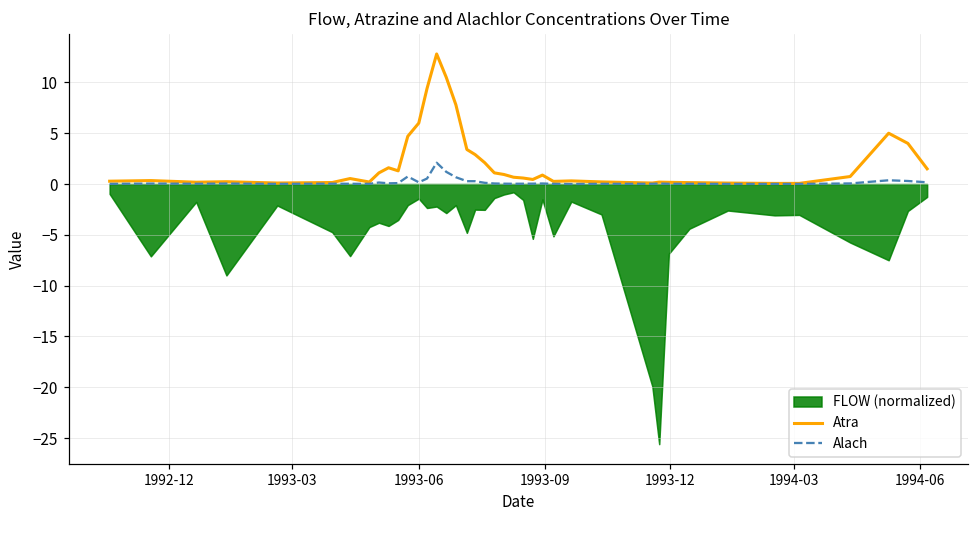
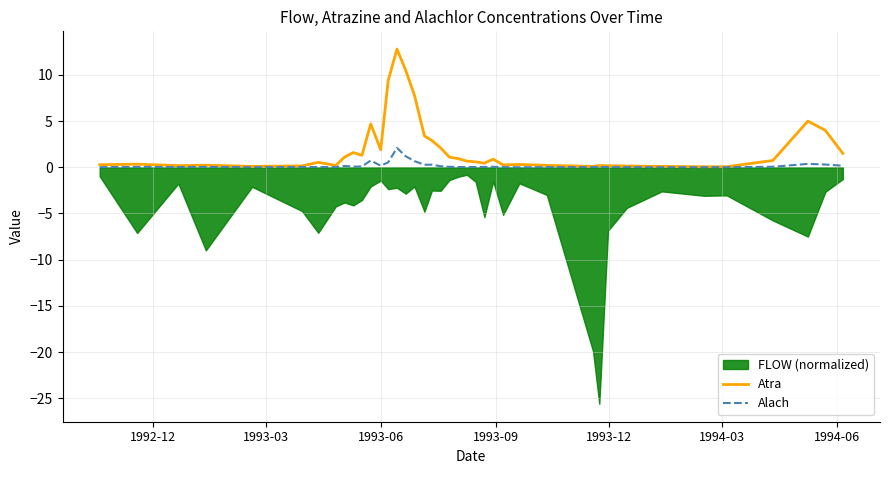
  {
    "Atra": {
-     "1993-06": 6
+     "1993-06": 2
    }
  }
